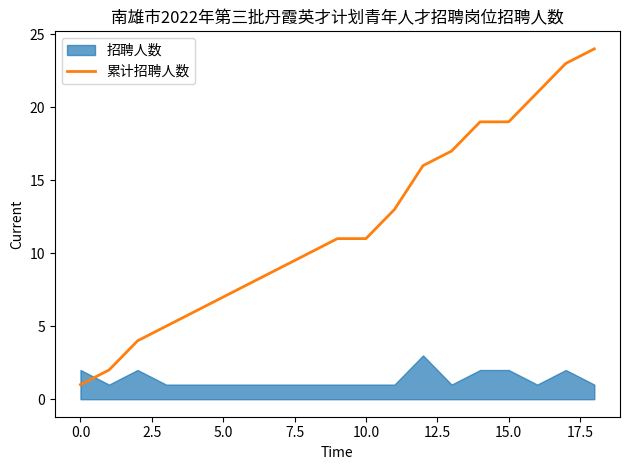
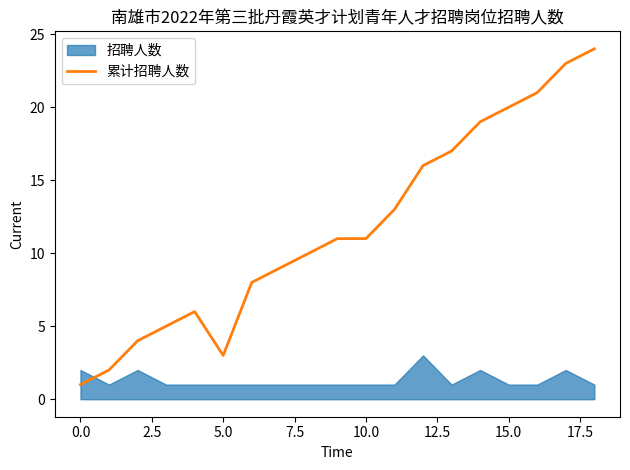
  {
    "累计招聘人数": {
      "0.0": 1,
-     "5.0": 7,
+     "5.0": 3,
      "10.0": 11,
-     "15.0": 19
+     "15.0": 20
    },
    "招聘人数": {
      "0.0": 2,
      "5.0": 1,
      "10.0": 1,
-     "15.0": 2
+     "15.0": 1
    }
  }
